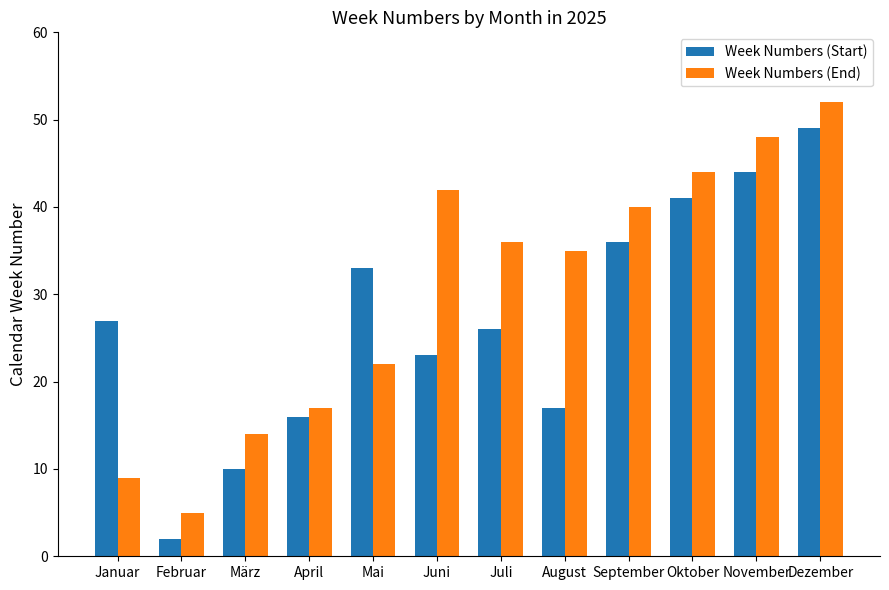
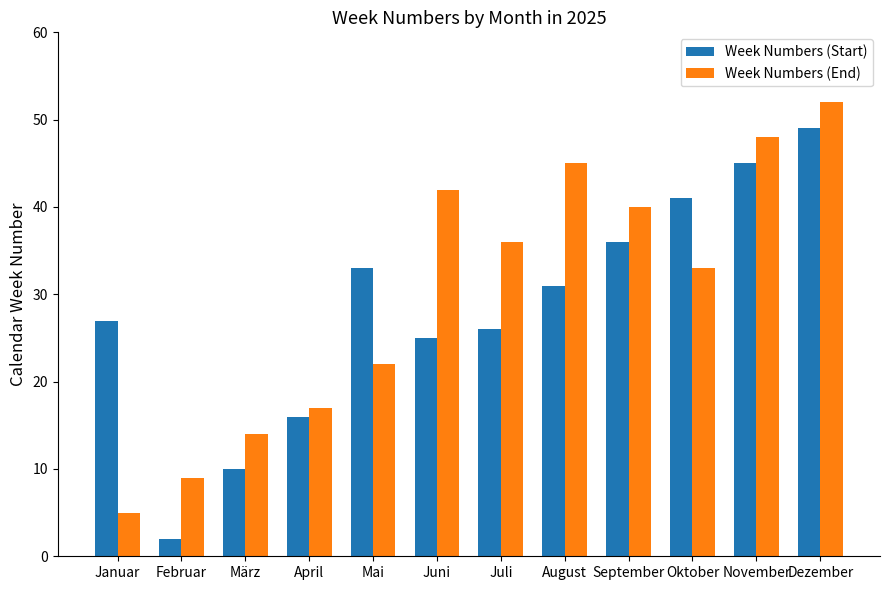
  {
    "Week Numbers (Start)": {
      "Januar": 27,
      "Februar": 2,
      "März": 10,
      "April": 16,
      "Mai": 33,
-     "Juni": 23,
+     "Juni": 25,
      "Juli": 26,
-     "August": 17,
+     "August": 31,
      "September": 36,
      "Oktober": 41,
-     "November": 44,
+     "November": 45,
      "Dezember": 49
    },
    "Week Numbers (End)": {
-     "Januar": 9,
-     "Februar": 5,
+     "Januar": 5,
+     "Februar": 9,
      "März": 14,
      "April": 17,
      "Mai": 22,
      "Juni": 42,
      "Juli": 36,
-     "August": 35,
+     "August": 45,
      "September": 40,
-     "Oktober": 44,
+     "Oktober": 33,
      "November": 48,
      "Dezember": 52
    }
  }
